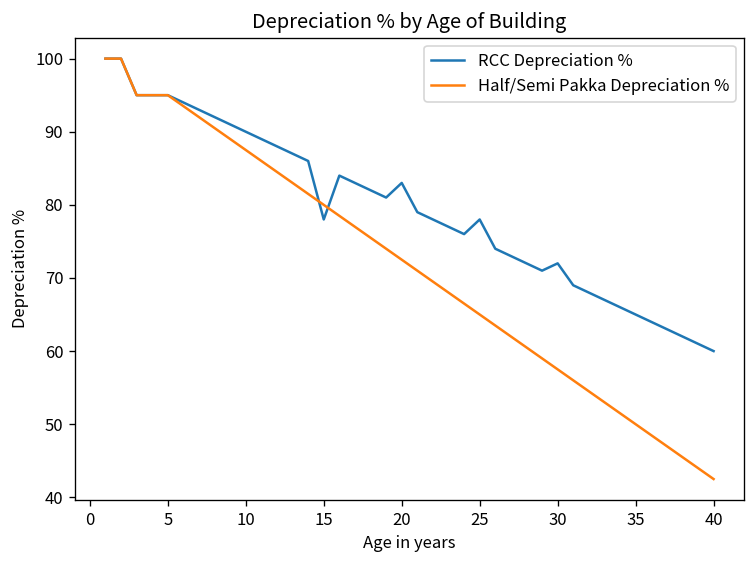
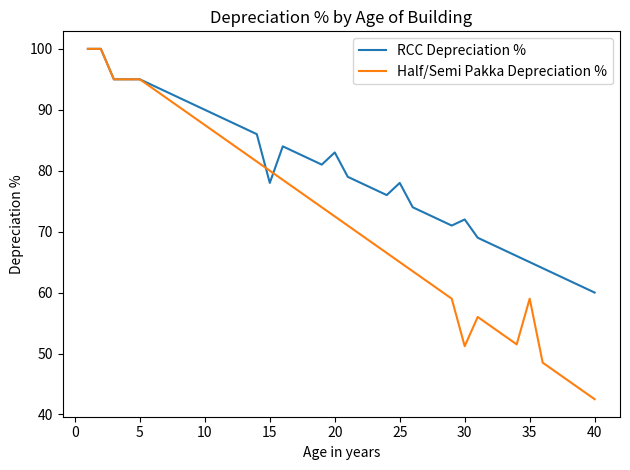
  {
    "RCC Depreciation %": {
      "10": 90,
      "15": 78,
      "20": 83,
      "25": 78,
      "30": 72,
      "35": 65,
      "40": 60
    },
    "Half/Semi Pakka Depreciation %": {
      "10": 88,
      "15": 80,
      "20": 73,
      "25": 65,
-     "30": 58,
-     "35": 50,
+     "30": 51,
+     "35": 59,
      "40": 43
    }
  }
